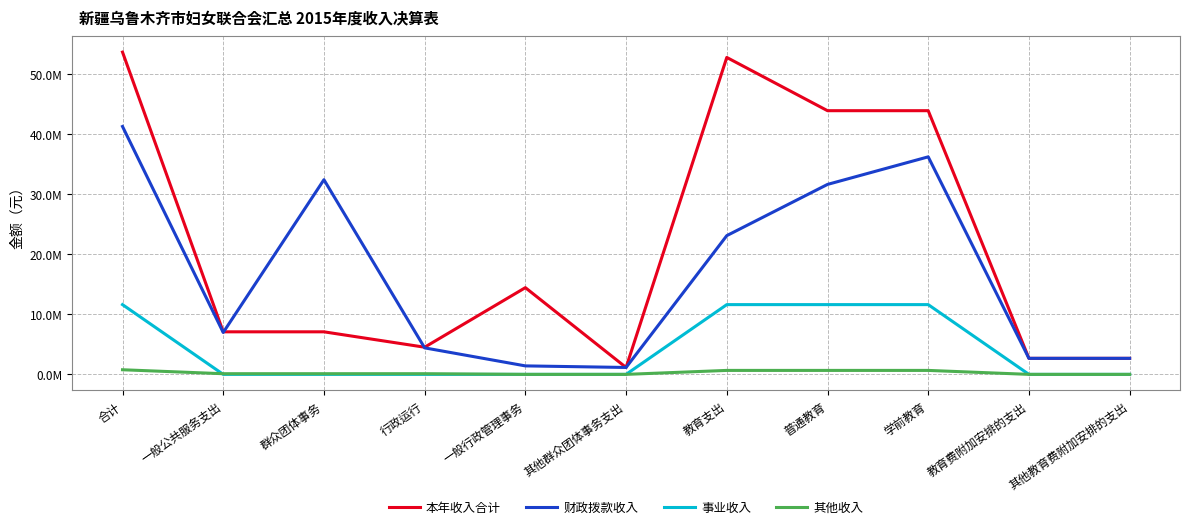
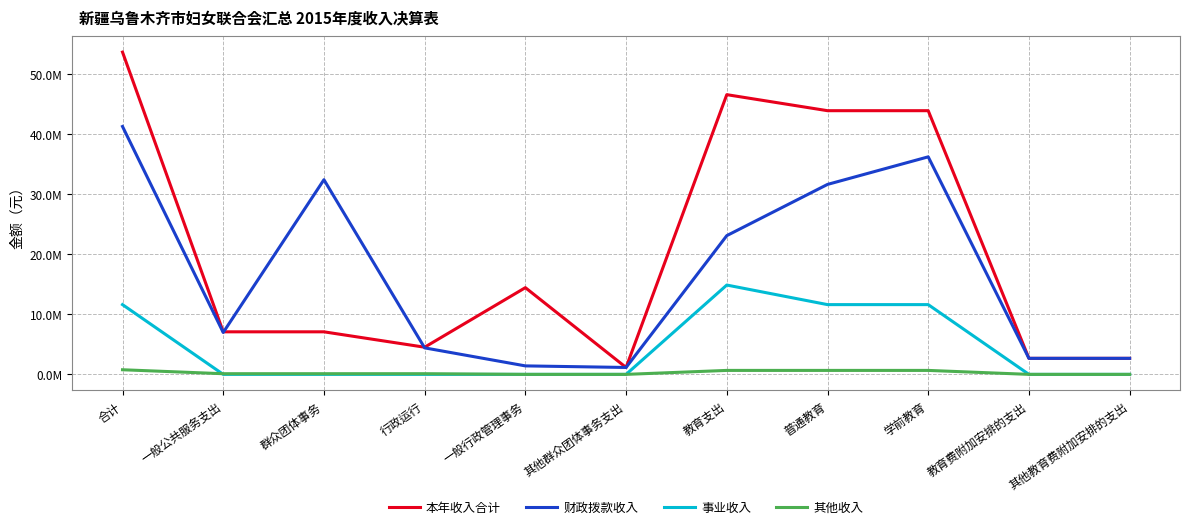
  {
    "本年收入合计": {
      "合计": 54000000,
      "群众团体事务": 7000000,
      "一般行政管理事务": 14000000,
-     "教育支出": 53000000,
+     "教育支出": 47000000,
      "普通教育": 44000000,
      "学前教育": 44000000
    },
    "财政拨款收入": {
      "合计": 41000000,
      "群众团体事务": 32000000,
      "一般行政管理事务": 1000000,
      "教育支出": 23000000,
      "普通教育": 32000000,
      "学前教育": 36000000
    },
    "事业收入": {
      "合计": 12000000,
-     "教育支出": 12000000,
+     "教育支出": 15000000,
      "普通教育": 12000000,
      "学前教育": 12000000
    },
    "其他收入": {
      "合计": 1000000,
      "教育支出": 1000000,
      "普通教育": 1000000,
      "学前教育": 1000000
    }
  }
